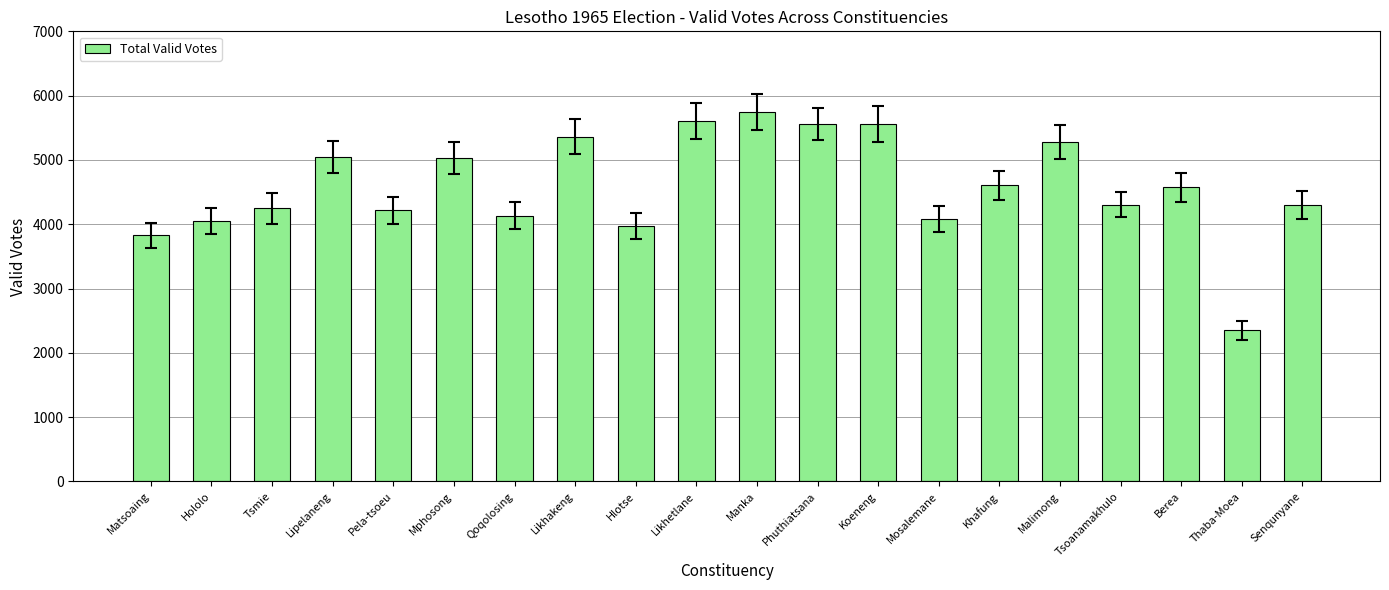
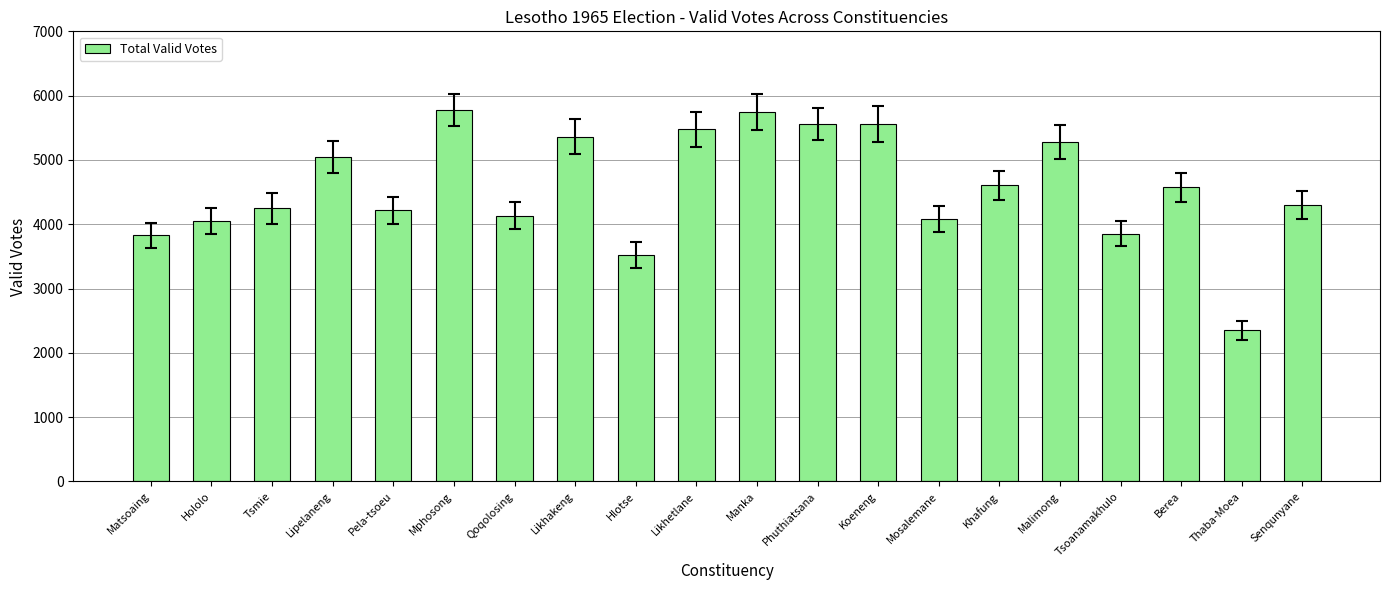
  {
    "Total Valid Votes": {
      "Matsoaing": 3800,
      "Hololo": 4000,
      "Tsmie": 4200,
      "Lipelaneng": 5000,
      "Pela-tsoeu": 4200,
-     "Mphosong": 5000,
+     "Mphosong": 5800,
      "Qoqolosing": 4100,
      "Likhakeng": 5400,
-     "Hlotse": 4000,
-     "Likhetlane": 5600,
+     "Hlotse": 3500,
+     "Likhetlane": 5500,
      "Manka": 5700,
      "Phuthiatsana": 5600,
      "Koeneng": 5600,
      "Mosalemane": 4100,
      "Khafung": 4600,
      "Malimong": 5300,
-     "Tsoanamakhulo": 4300,
+     "Tsoanamakhulo": 3900,
      "Berea": 4600,
      "Thaba-Moea": 2300,
      "Senqunyane": 4300
    }
  }
